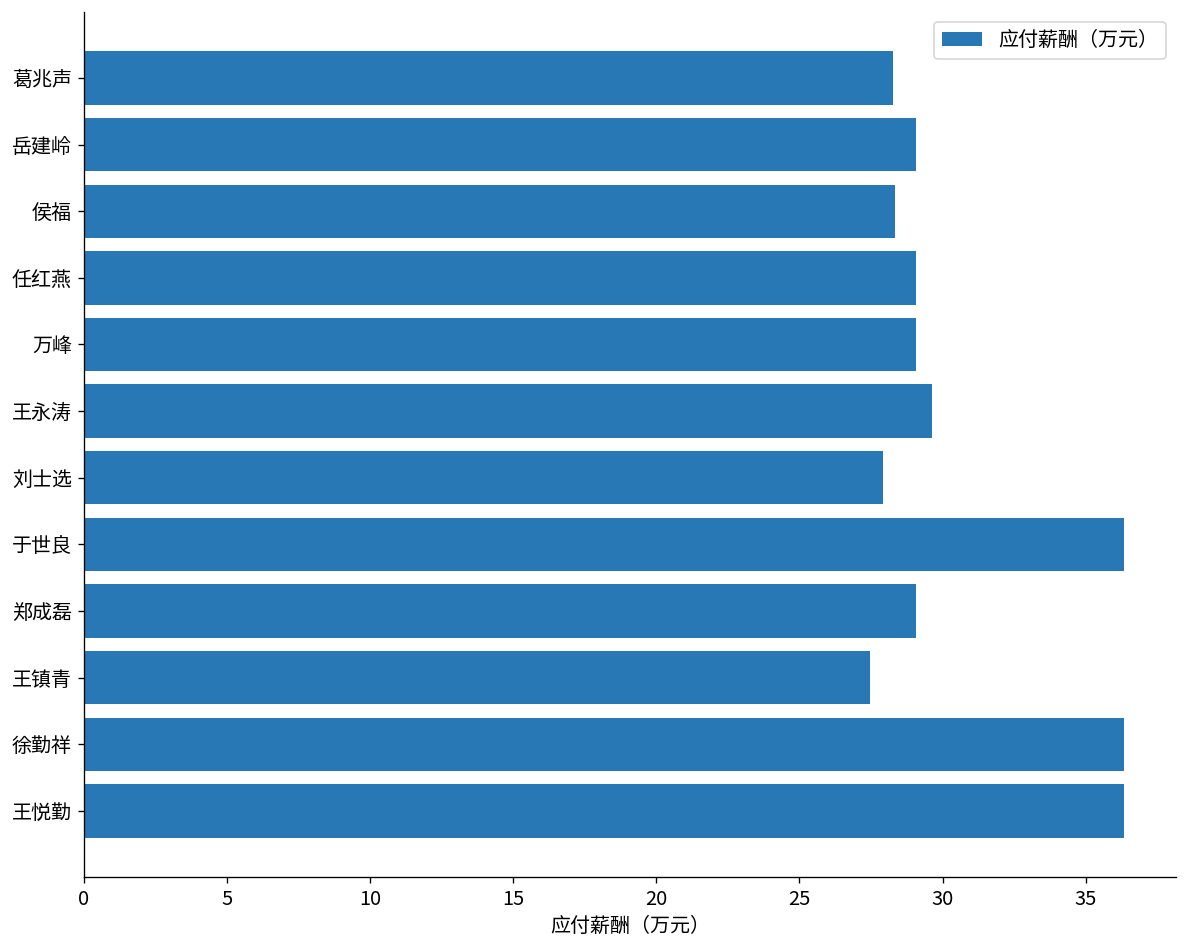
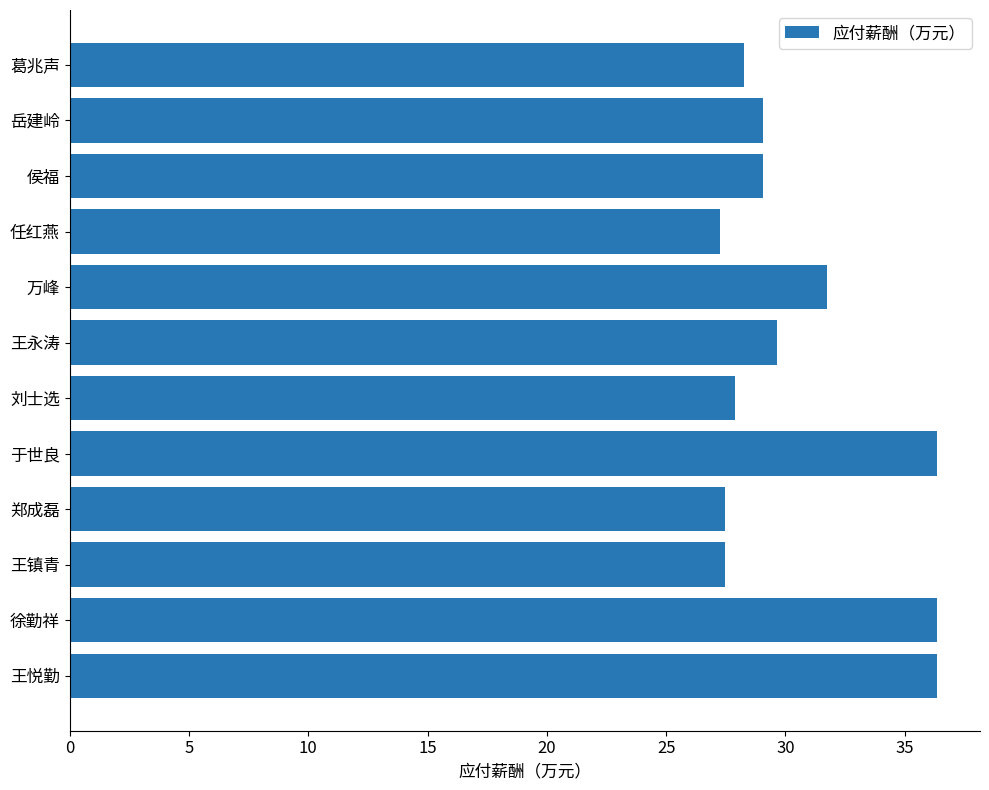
  {
    "葛兆声": 28.3,
    "岳建岭": 29.1,
-   "侯福": 28.4,
-   "任红燕": 29.1,
-   "万峰": 29.1,
+   "侯福": 29.1,
+   "任红燕": 27.2,
+   "万峰": 31.7,
    "王永涛": 29.6,
    "刘士选": 27.9,
    "于世良": 36.3,
-   "郑成磊": 29.1,
+   "郑成磊": 27.5,
    "王镇青": 27.5,
    "徐勤祥": 36.3,
    "王悦勤": 36.3
  }
